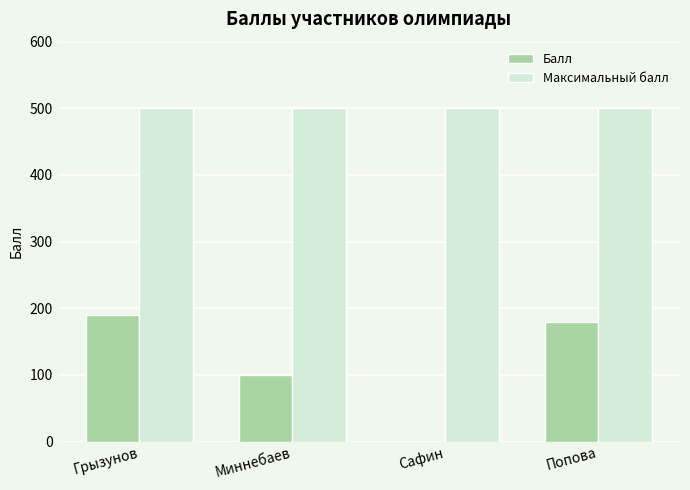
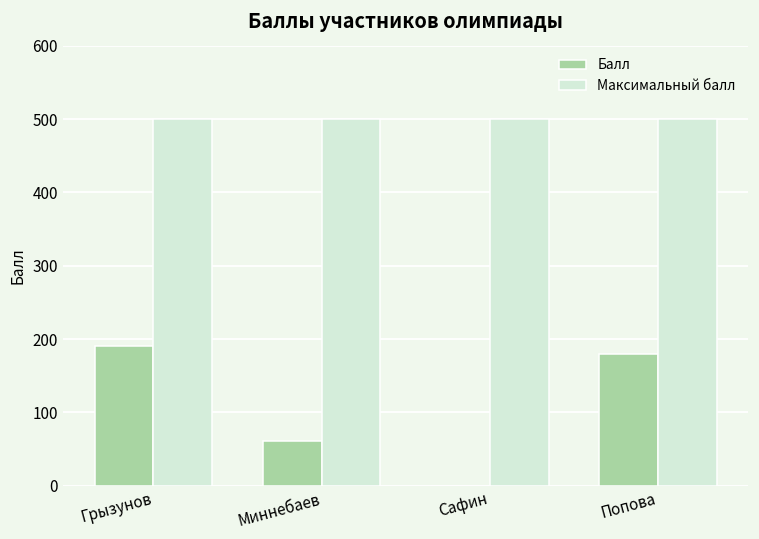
  {
    "Балл": {
      "Грызунов": 190,
-     "Миннебаев": 100,
+     "Миннебаев": 60,
      "Сафин": 0,
      "Попова": 180
    },
    "Максимальный балл": {
      "Грызунов": 500,
      "Миннебаев": 500,
      "Сафин": 500,
      "Попова": 500
    }
  }
